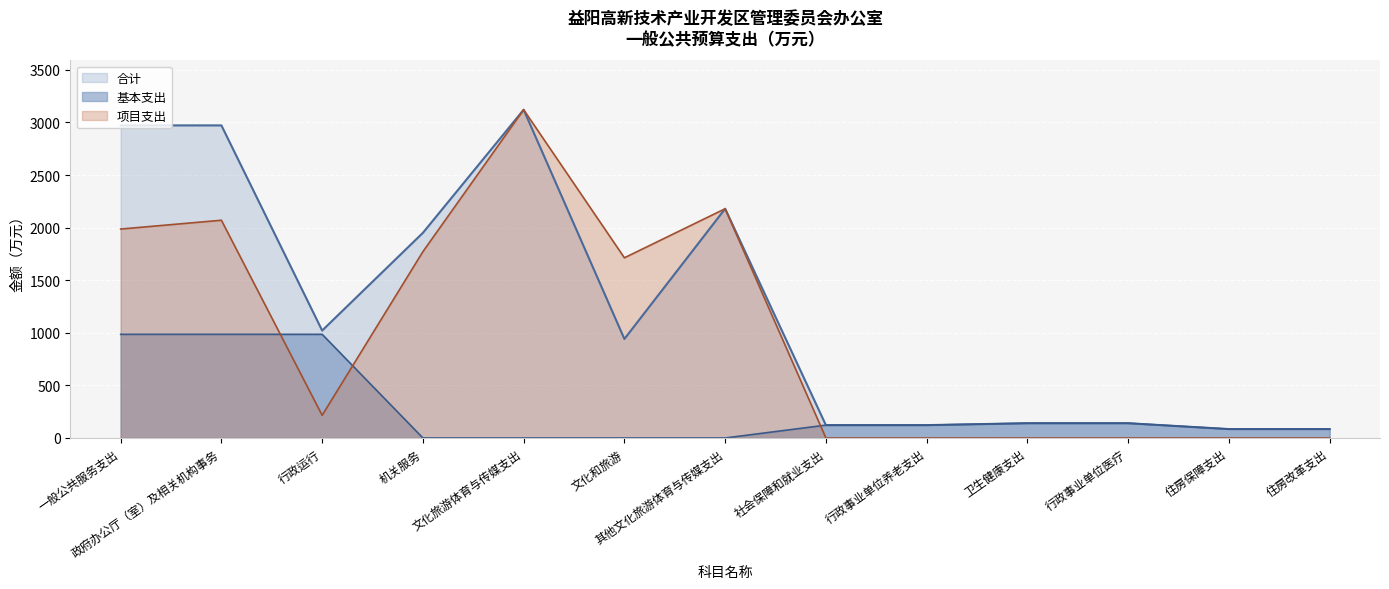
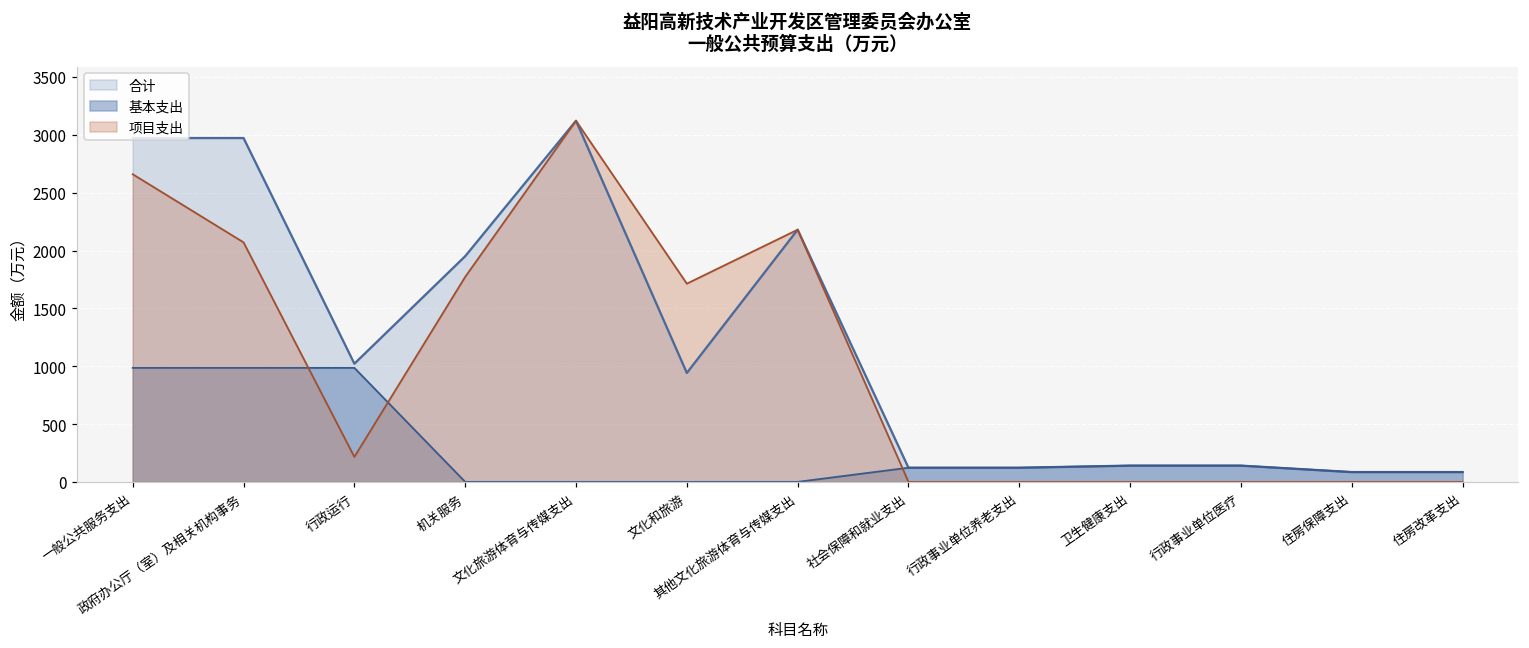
  {
    "项目支出": {
-     "一般公共服务支出": 1990,
+     "一般公共服务支出": 2660,
      "政府办公厅（室）及相关机构事务": 2070,
      "行政运行": 220,
      "机关服务": 1770,
      "文化和旅游": 1710,
      "社会保障和就业支出": 0,
      "行政事业单位养老支出": 0,
      "卫生健康支出": 0,
      "行政事业单位医疗": 0,
      "住房保障支出": 0,
      "住房改革支出": 0
    }
  }
